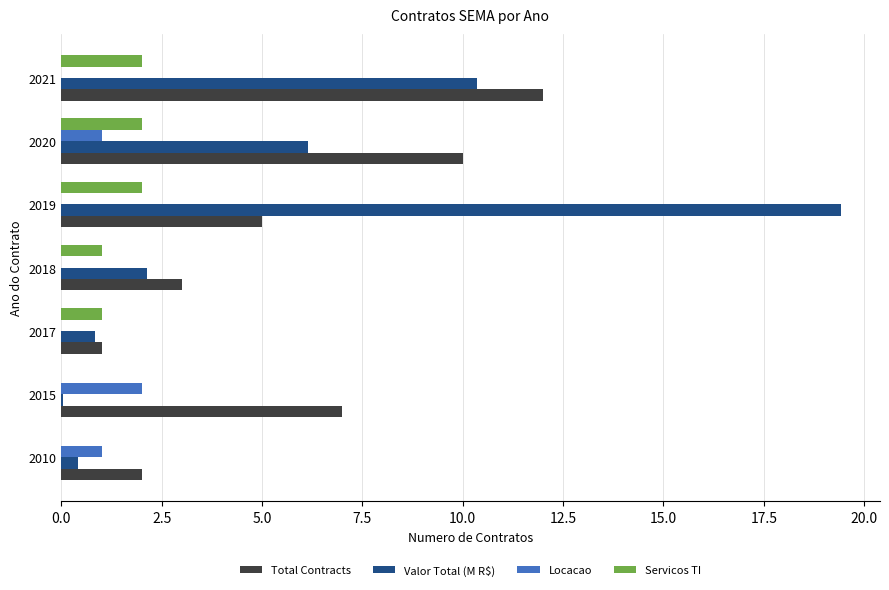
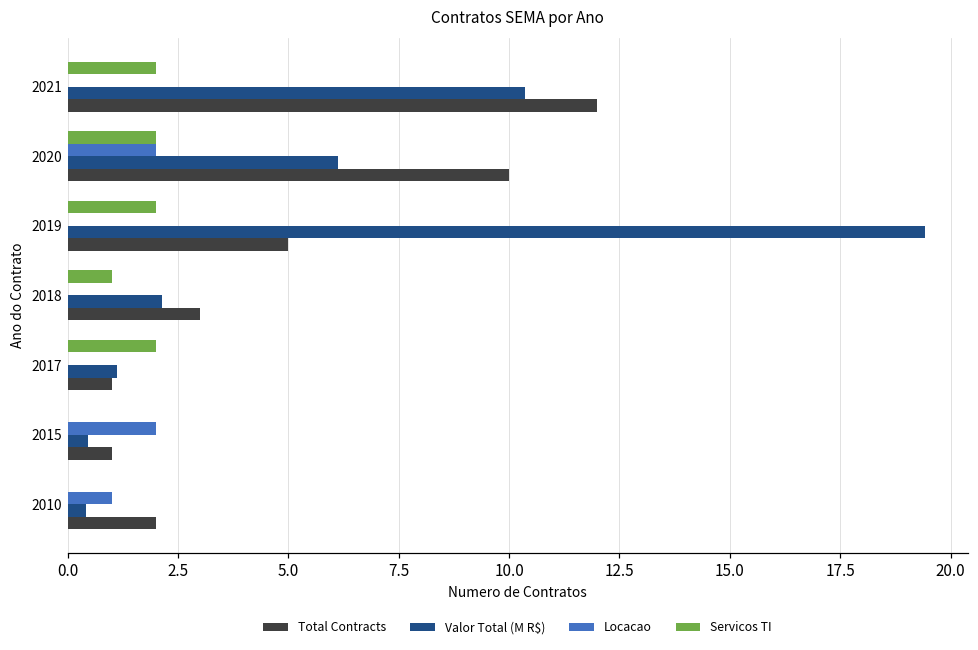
  {
    "Total Contracts": {
      "2021": 12,
      "2020": 10,
      "2019": 5,
      "2018": 3,
      "2017": 1,
-     "2015": 7,
+     "2015": 1,
      "2010": 2
    },
    "Valor Total (M R$)": {
      "2021": 10.4,
      "2020": 6.1,
      "2019": 19.4,
      "2018": 2.1,
-     "2017": 0.8,
-     "2015": 0.1,
+     "2017": 1.1,
+     "2015": 0.5,
      "2010": 0.4
    },
    "Locacao": {
      "2021": 0,
-     "2020": 1,
+     "2020": 2,
      "2019": 0,
      "2018": 0,
      "2017": 0,
      "2015": 2,
      "2010": 1
    },
    "Servicos TI": {
      "2021": 2,
      "2020": 2,
      "2019": 2,
      "2018": 1,
-     "2017": 1,
+     "2017": 2,
      "2015": 0,
      "2010": 0
    }
  }
